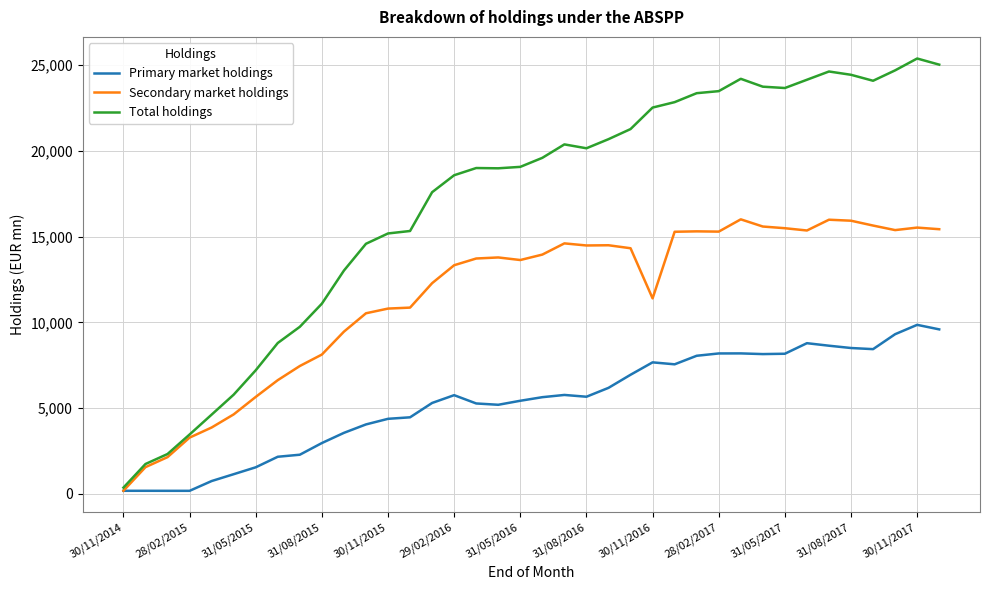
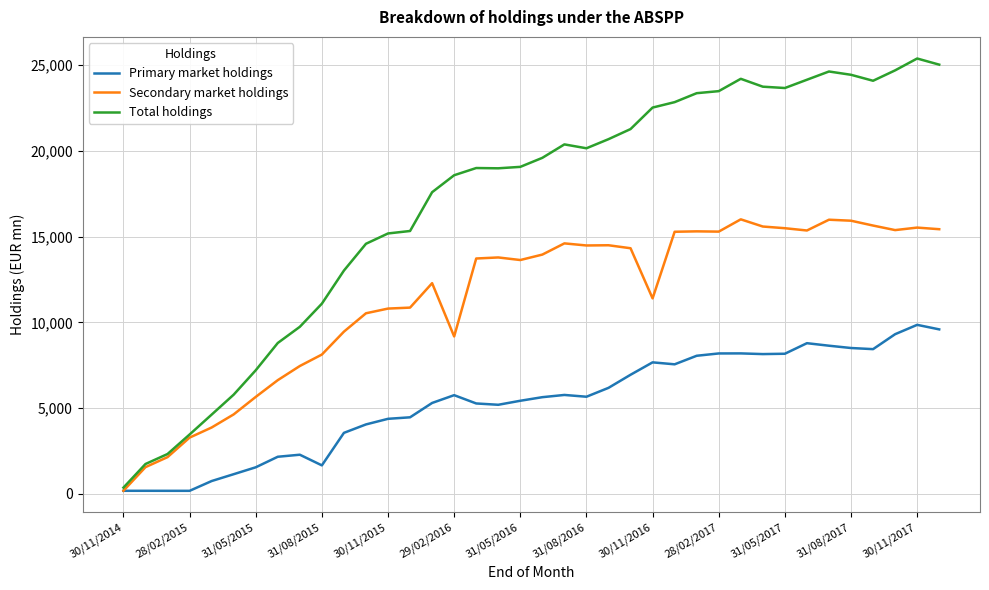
  {
    "Primary market holdings": {
      "28/02/2015": "200",
      "31/05/2015": "1,600",
-     "31/08/2015": "3,000",
+     "31/08/2015": "1,700",
      "30/11/2015": "4,400",
      "29/02/2016": "5,800",
      "31/05/2016": "5,400",
      "31/08/2016": "5,700",
      "30/11/2016": "7,700",
      "28/02/2017": "8,200",
      "31/05/2017": "8,200",
      "31/08/2017": "8,500",
      "30/11/2017": "9,900"
    },
    "Secondary market holdings": {
      "28/02/2015": "3,300",
      "31/05/2015": "5,700",
      "31/08/2015": "8,100",
      "30/11/2015": "10,800",
-     "29/02/2016": "13,300",
+     "29/02/2016": "9,200",
      "31/05/2016": "13,600",
      "31/08/2016": "14,500",
      "30/11/2016": "11,400",
      "28/02/2017": "15,300",
      "31/05/2017": "15,500",
      "31/08/2017": "15,900",
      "30/11/2017": "15,500"
    },
    "Total holdings": {
      "30/11/2014": "400",
      "28/02/2015": "3,500",
      "31/05/2015": "7,200",
      "31/08/2015": "11,100",
      "30/11/2015": "15,200",
      "29/02/2016": "18,600",
      "31/05/2016": "19,100",
      "31/08/2016": "20,100",
      "30/11/2016": "22,500",
      "28/02/2017": "23,500",
      "31/05/2017": "23,700",
      "31/08/2017": "24,400",
      "30/11/2017": "25,400"
    }
  }
